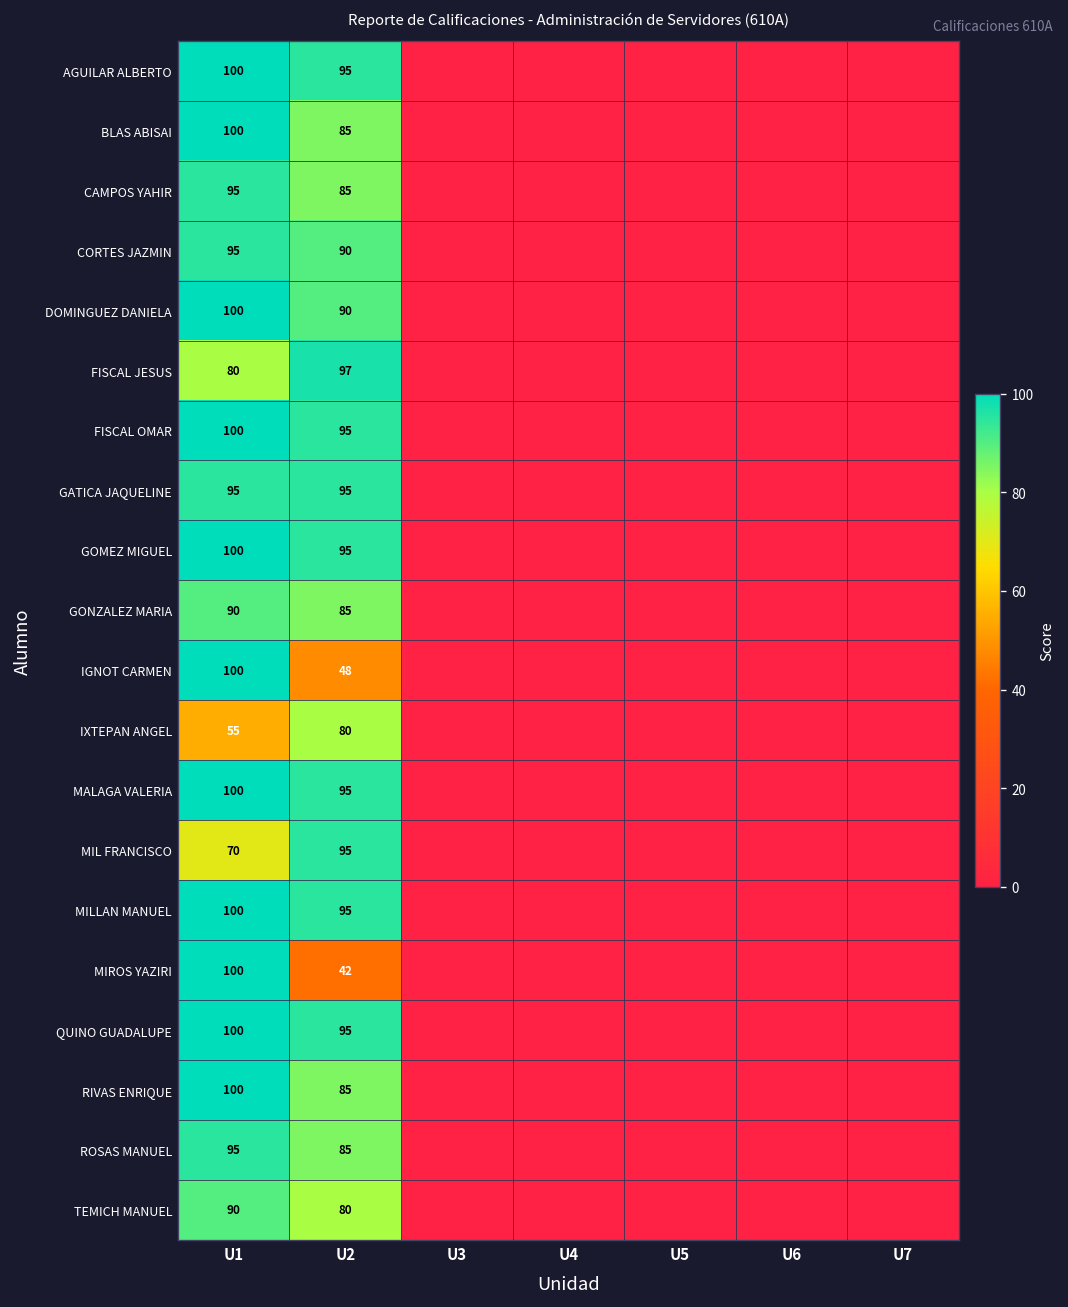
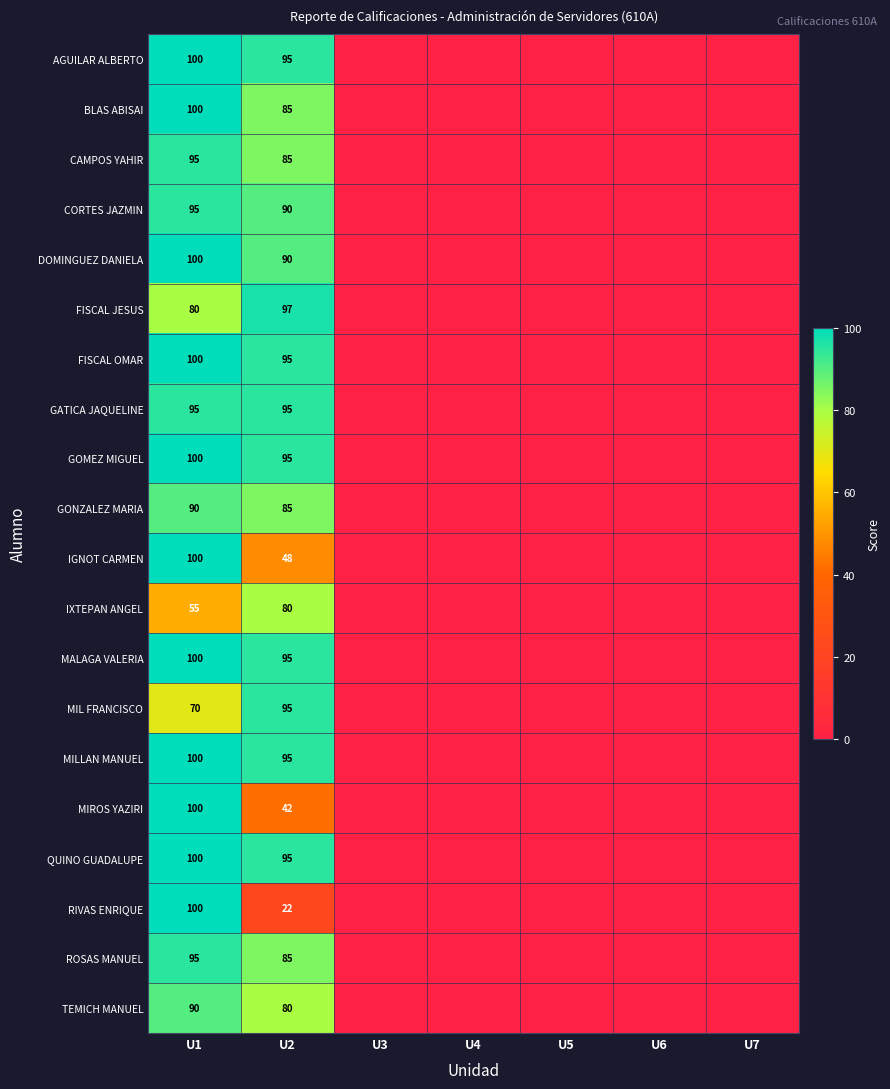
  {
    "AGUILAR ALBERTO": {
      "U1": 100,
      "U2": 95
    },
    "BLAS ABISAI": {
      "U1": 100,
      "U2": 85
    },
    "CAMPOS YAHIR": {
      "U1": 95,
      "U2": 85
    },
    "CORTES JAZMIN": {
      "U1": 95,
      "U2": 90
    },
    "DOMINGUEZ DANIELA": {
      "U1": 100,
      "U2": 90
    },
    "FISCAL JESUS": {
      "U1": 80,
      "U2": 97
    },
    "FISCAL OMAR": {
      "U1": 100,
      "U2": 95
    },
    "GATICA JAQUELINE": {
      "U1": 95,
      "U2": 95
    },
    "GOMEZ MIGUEL": {
      "U1": 100,
      "U2": 95
    },
    "GONZALEZ MARIA": {
      "U1": 90,
      "U2": 85
    },
    "IGNOT CARMEN": {
      "U1": 100,
      "U2": 48
    },
    "IXTEPAN ANGEL": {
      "U1": 55,
      "U2": 80
    },
    "MALAGA VALERIA": {
      "U1": 100,
      "U2": 95
    },
    "MIL FRANCISCO": {
      "U1": 70,
      "U2": 95
    },
    "MILLAN MANUEL": {
      "U1": 100,
      "U2": 95
    },
    "MIROS YAZIRI": {
      "U1": 100,
      "U2": 42
    },
    "QUINO GUADALUPE": {
      "U1": 100,
      "U2": 95
    },
    "RIVAS ENRIQUE": {
      "U1": 100,
-     "U2": 85
+     "U2": 22
    },
    "ROSAS MANUEL": {
      "U1": 95,
      "U2": 85
    },
    "TEMICH MANUEL": {
      "U1": 90,
      "U2": 80
    }
  }
